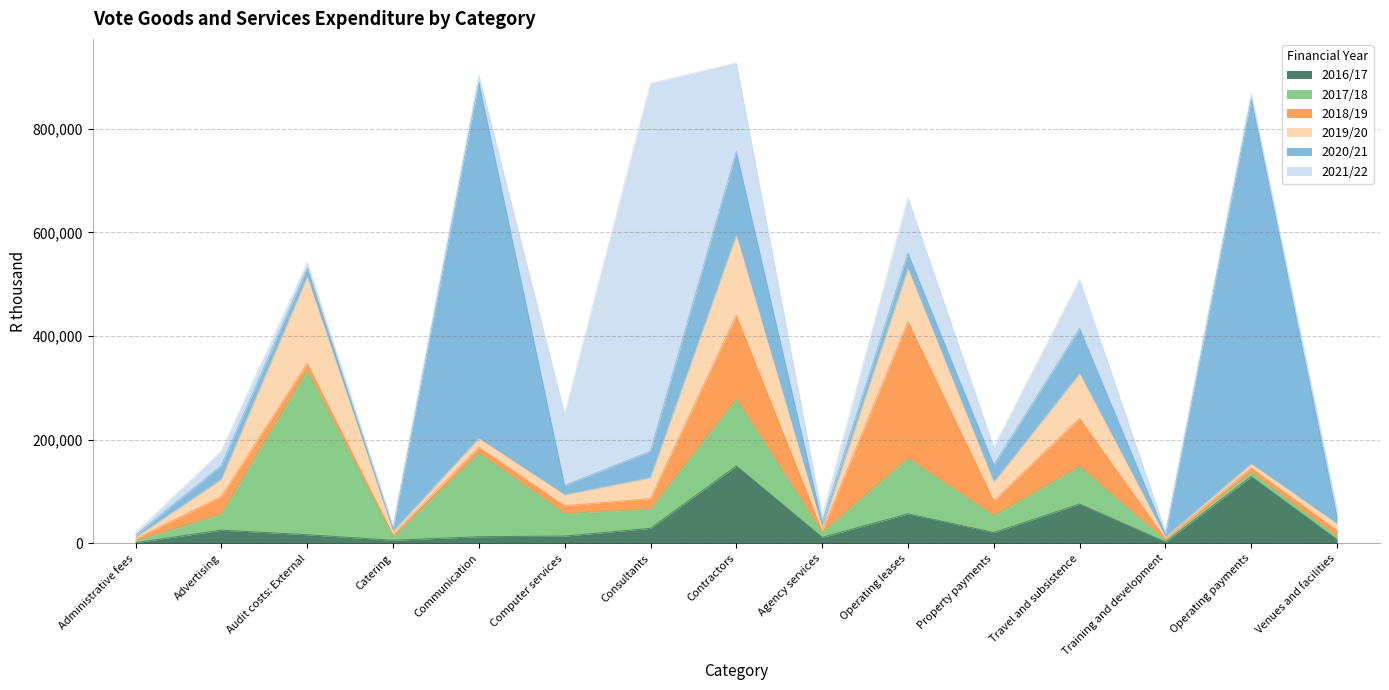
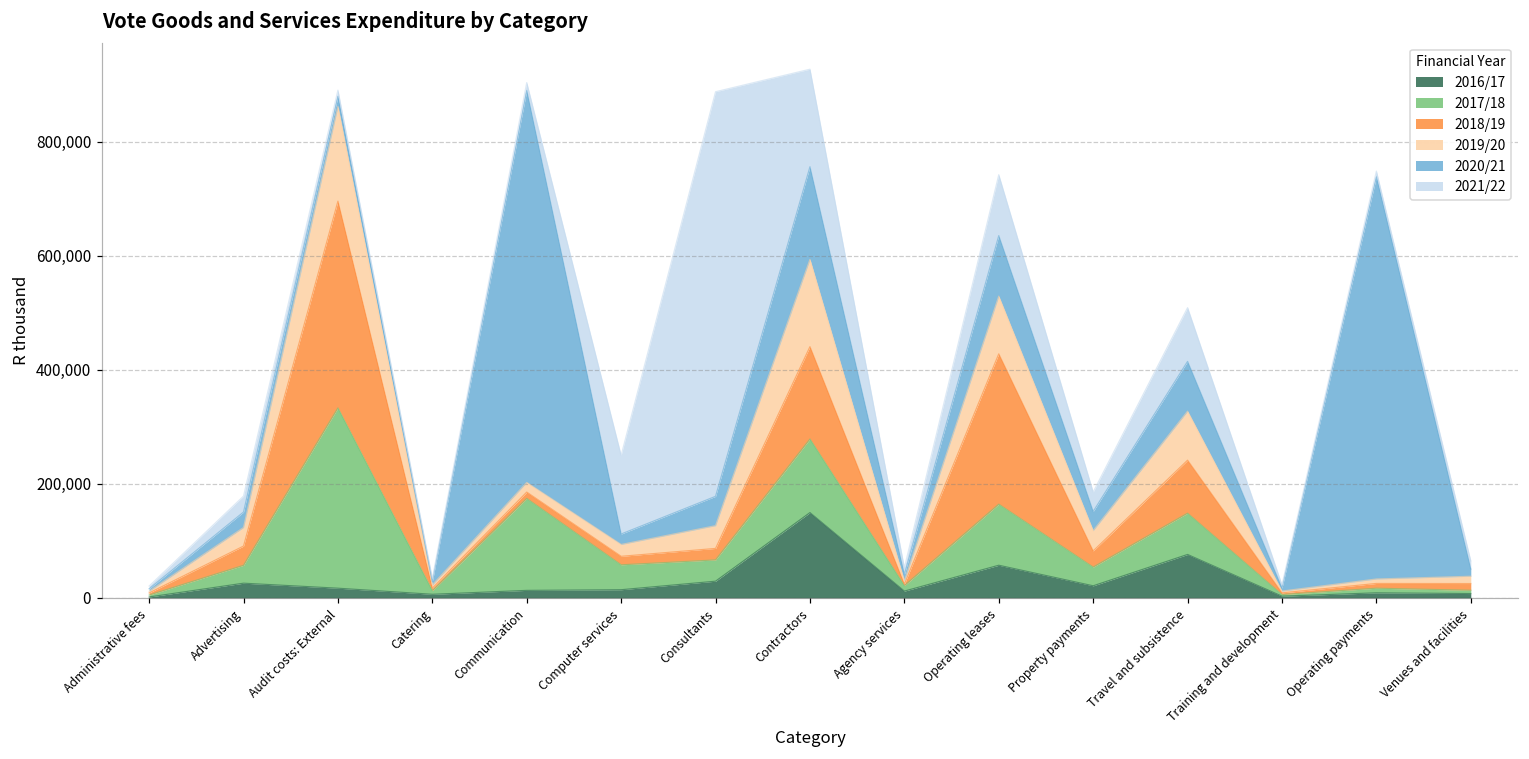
  {
    "2016/17": {
      "Advertising": "30,000",
      "Audit costs: External": "20,000",
      "Catering": "10,000",
      "Communication": "10,000",
      "Computer services": "10,000",
      "Consultants": "30,000",
      "Contractors": "150,000",
      "Agency services": "10,000",
      "Operating leases": "60,000",
      "Property payments": "20,000",
      "Travel and subsistence": "80,000",
-     "Operating payments": "130,000",
+     "Operating payments": "10,000",
      "Venues and facilities": "10,000"
    },
    "2017/18": {
      "Advertising": "30,000",
      "Audit costs: External": "320,000",
      "Communication": "160,000",
      "Computer services": "40,000",
      "Consultants": "40,000",
      "Contractors": "130,000",
      "Operating leases": "110,000",
      "Property payments": "30,000",
      "Travel and subsistence": "70,000",
      "Operating payments": "10,000",
      "Venues and facilities": "10,000"
    },
    "2018/19": {
      "Advertising": "30,000",
-     "Audit costs: External": "10,000",
+     "Audit costs: External": "360,000",
      "Communication": "10,000",
      "Computer services": "10,000",
      "Consultants": "20,000",
      "Contractors": "160,000",
      "Operating leases": "260,000",
      "Property payments": "30,000",
      "Travel and subsistence": "90,000",
      "Operating payments": "10,000",
      "Venues and facilities": "10,000"
    },
    "2019/20": {
      "Advertising": "30,000",
      "Audit costs: External": "170,000",
      "Catering": "10,000",
      "Communication": "20,000",
      "Computer services": "20,000",
      "Consultants": "40,000",
      "Contractors": "150,000",
      "Agency services": "10,000",
      "Operating leases": "100,000",
      "Property payments": "40,000",
      "Travel and subsistence": "90,000",
      "Operating payments": "10,000",
      "Venues and facilities": "10,000"
    },
    "2020/21": {
      "Advertising": "30,000",
      "Audit costs: External": "20,000",
      "Catering": "10,000",
      "Communication": "690,000",
      "Computer services": "20,000",
      "Consultants": "50,000",
      "Contractors": "160,000",
      "Agency services": "10,000",
-     "Operating leases": "30,000",
+     "Operating leases": "110,000",
      "Property payments": "30,000",
      "Travel and subsistence": "90,000",
      "Training and development": "10,000",
      "Operating payments": "710,000",
      "Venues and facilities": "10,000"
    },
    "2021/22": {
      "Advertising": "30,000",
      "Audit costs: External": "10,000",
      "Catering": "10,000",
      "Communication": "10,000",
      "Computer services": "140,000",
      "Consultants": "710,000",
      "Contractors": "170,000",
      "Agency services": "10,000",
      "Operating leases": "110,000",
      "Property payments": "30,000",
      "Travel and subsistence": "90,000",
      "Training and development": "10,000",
      "Operating payments": "10,000",
      "Venues and facilities": "10,000"
    }
  }
